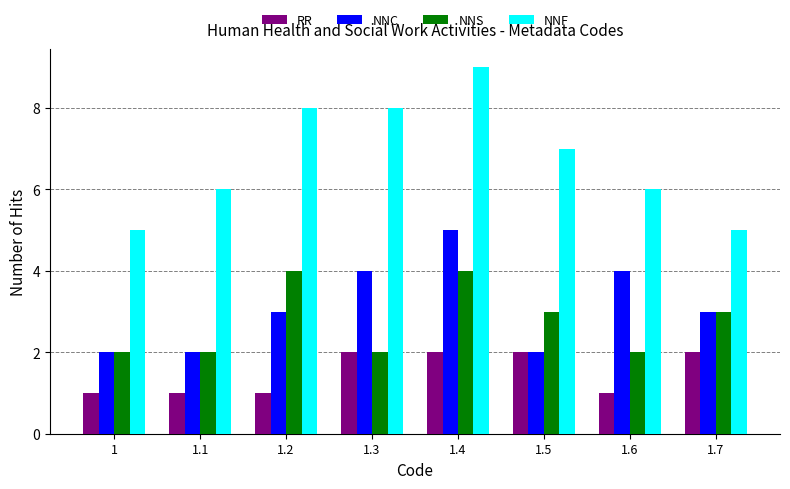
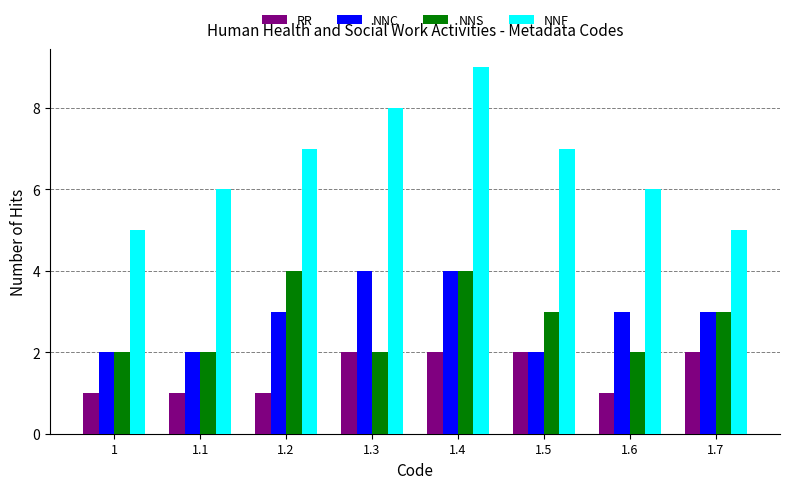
  {
    "RR": {
      "1": 1,
      "1.1": 1,
      "1.2": 1,
      "1.3": 2,
      "1.4": 2,
      "1.5": 2,
      "1.6": 1,
      "1.7": 2
    },
    "NNC": {
      "1": 2,
      "1.1": 2,
      "1.2": 3,
      "1.3": 4,
-     "1.4": 5,
+     "1.4": 4,
      "1.5": 2,
-     "1.6": 4,
+     "1.6": 3,
      "1.7": 3
    },
    "NNS": {
      "1": 2,
      "1.1": 2,
      "1.2": 4,
      "1.3": 2,
      "1.4": 4,
      "1.5": 3,
      "1.6": 2,
      "1.7": 3
    },
    "NNF": {
      "1": 5,
      "1.1": 6,
-     "1.2": 8,
+     "1.2": 7,
      "1.3": 8,
      "1.4": 9,
      "1.5": 7,
      "1.6": 6,
      "1.7": 5
    }
  }
